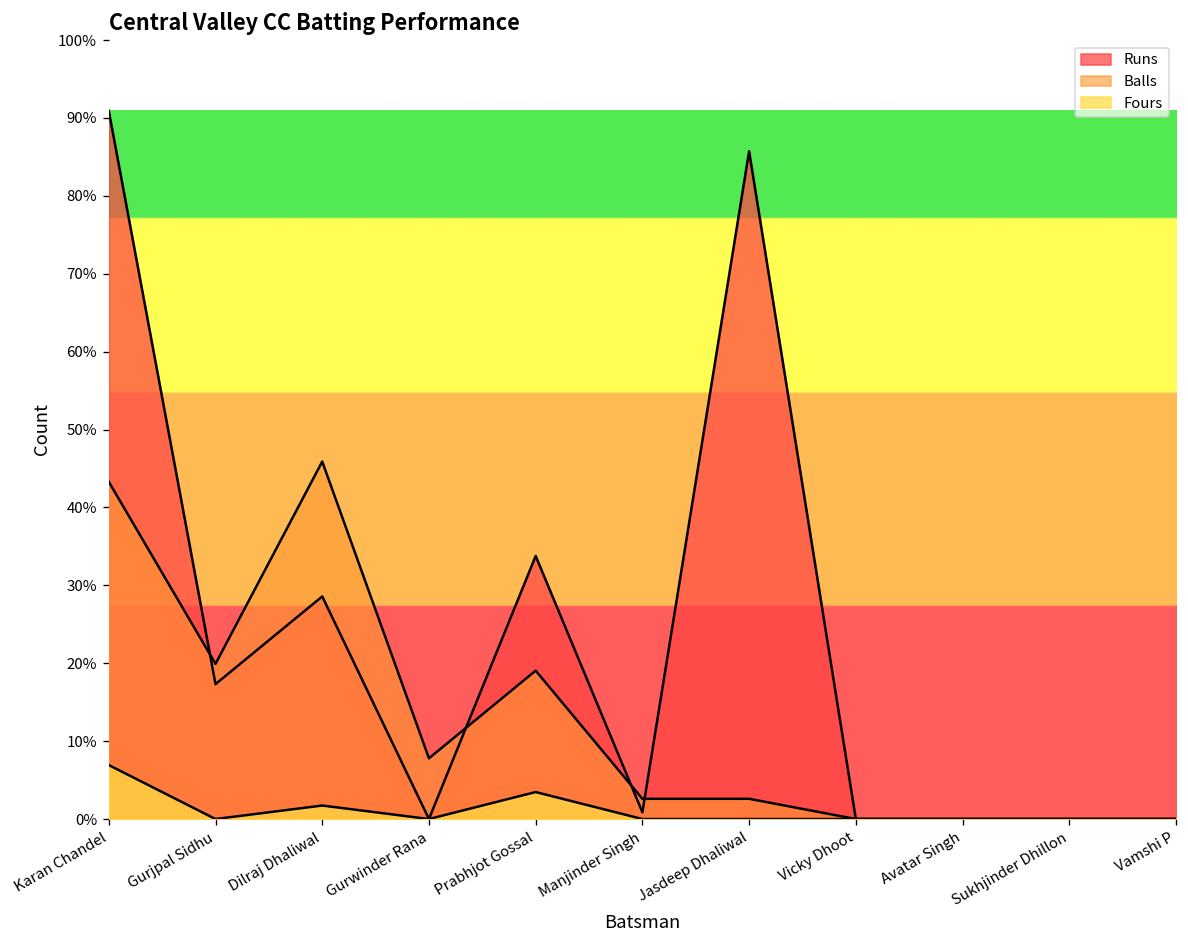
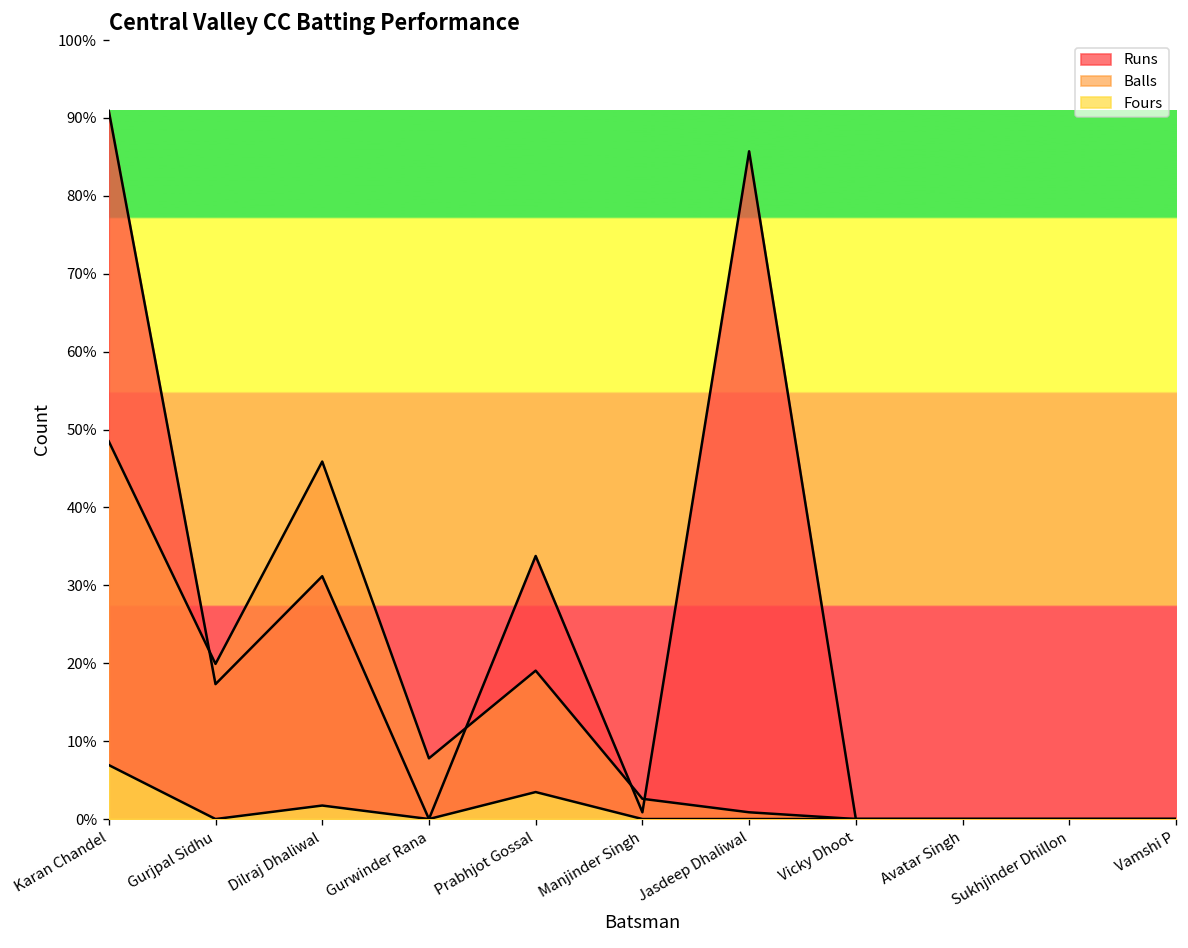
  {
    "Runs": {
      "Karan Chandel": "91%",
      "Gurjpal Sidhu": "17%",
-     "Dilraj Dhaliwal": "29%",
+     "Dilraj Dhaliwal": "31%",
      "Prabhjot Gossal": "34%",
      "Manjinder Singh": "1%",
      "Jasdeep Dhaliwal": "86%"
    },
    "Balls": {
-     "Karan Chandel": "43%",
+     "Karan Chandel": "48%",
      "Gurjpal Sidhu": "20%",
      "Dilraj Dhaliwal": "46%",
      "Gurwinder Rana": "8%",
      "Prabhjot Gossal": "19%",
      "Manjinder Singh": "3%",
-     "Jasdeep Dhaliwal": "3%"
+     "Jasdeep Dhaliwal": "1%"
    },
    "Fours": {
      "Karan Chandel": "7%",
      "Gurjpal Sidhu": "0%",
      "Dilraj Dhaliwal": "2%",
      "Prabhjot Gossal": "3%",
      "Manjinder Singh": "0%",
      "Jasdeep Dhaliwal": "0%"
    }
  }
